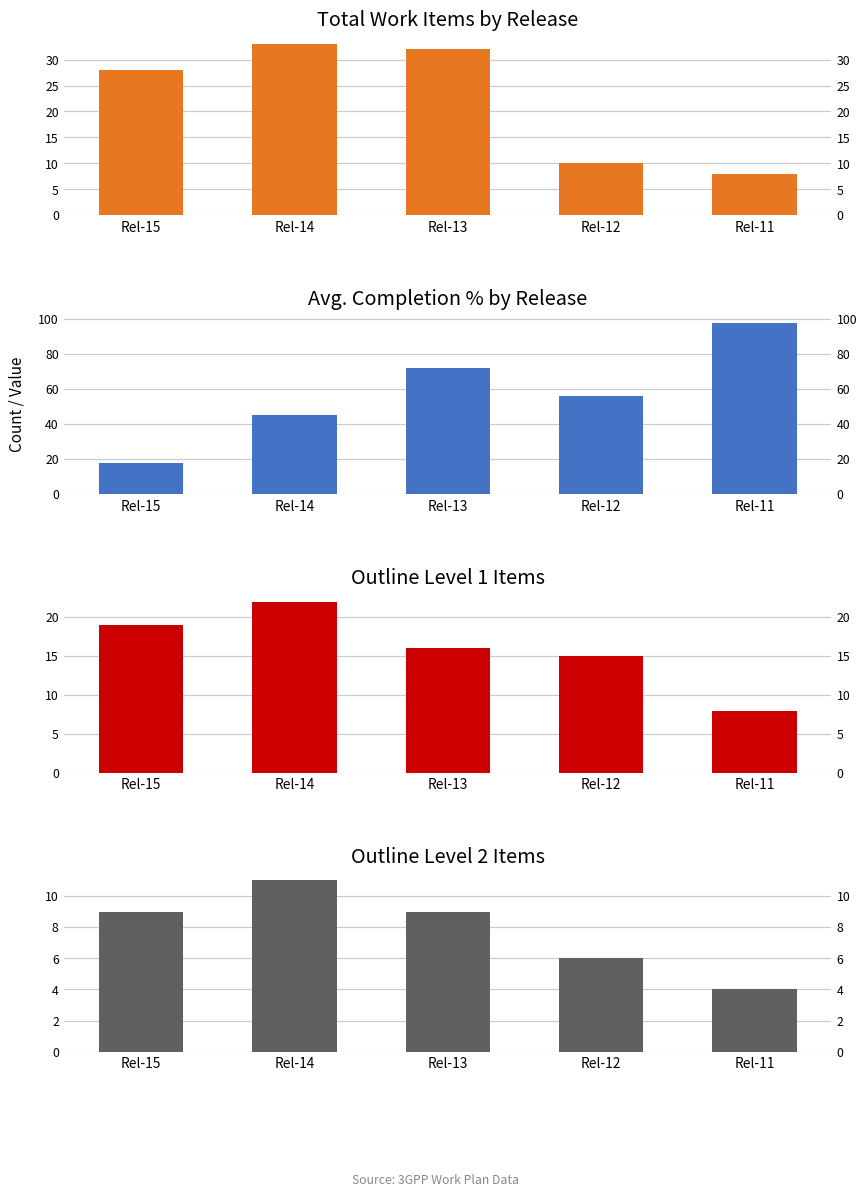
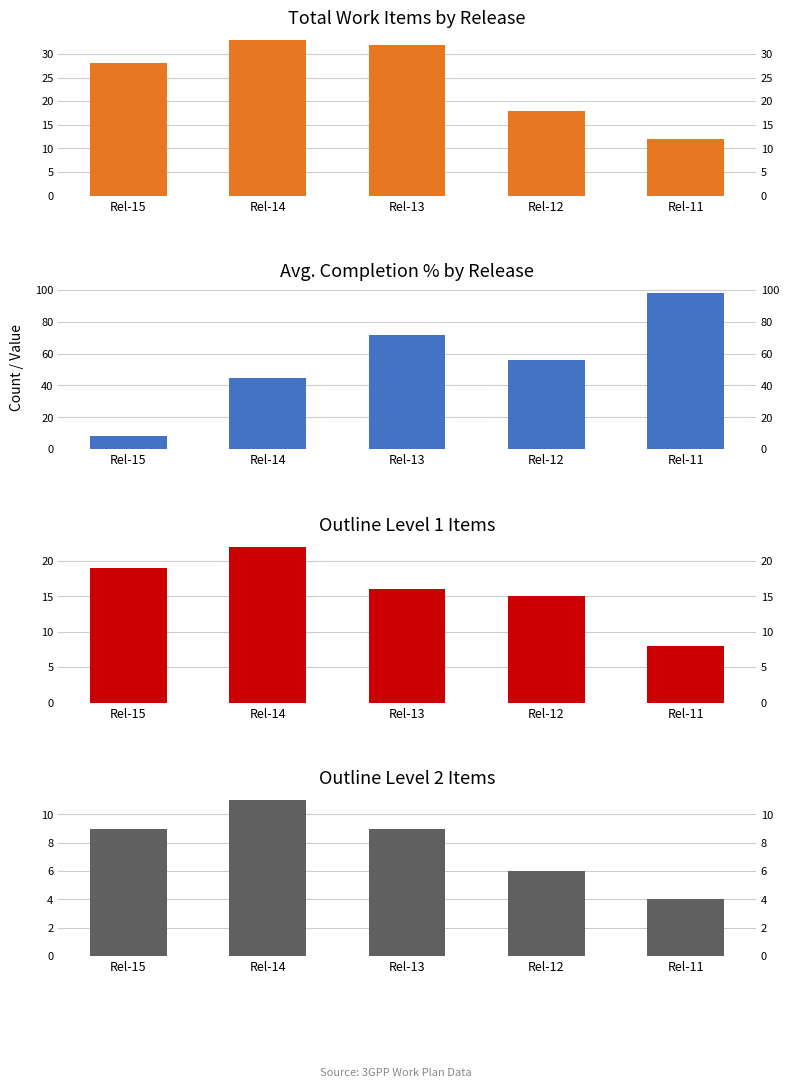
  {
    "Total Work Items by Release": {
      "Rel-15": 28,
      "Rel-14": 33,
      "Rel-13": 32,
-     "Rel-12": 10,
-     "Rel-11": 8
+     "Rel-12": 18,
+     "Rel-11": 12
    },
    "Avg. Completion % by Release": {
-     "Rel-15": 18,
+     "Rel-15": 8,
      "Rel-14": 45,
      "Rel-13": 72,
      "Rel-12": 56,
      "Rel-11": 98
    },
    "Outline Level 1 Items": {
      "Rel-15": 19,
      "Rel-14": 22,
      "Rel-13": 16,
      "Rel-12": 15,
      "Rel-11": 8
    },
    "Outline Level 2 Items": {
      "Rel-15": 9.0,
      "Rel-14": 11.0,
      "Rel-13": 9.0,
      "Rel-12": 6.0,
      "Rel-11": 4.0
    }
  }
